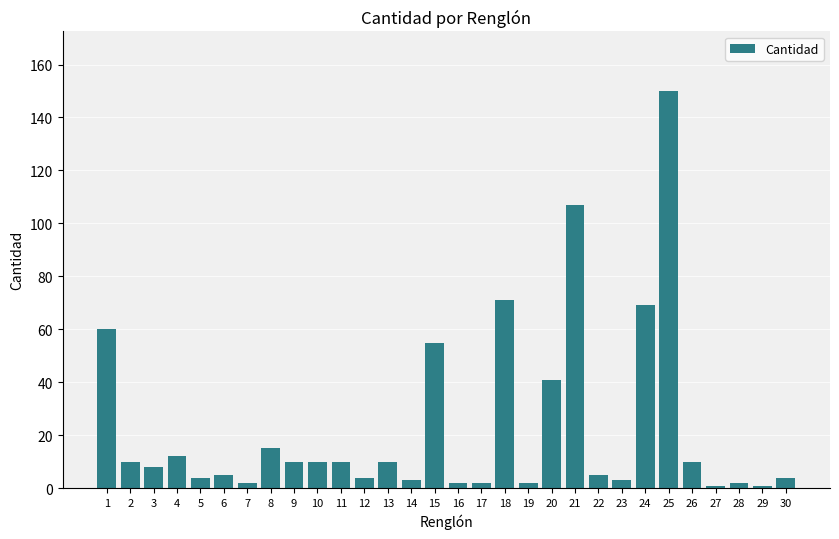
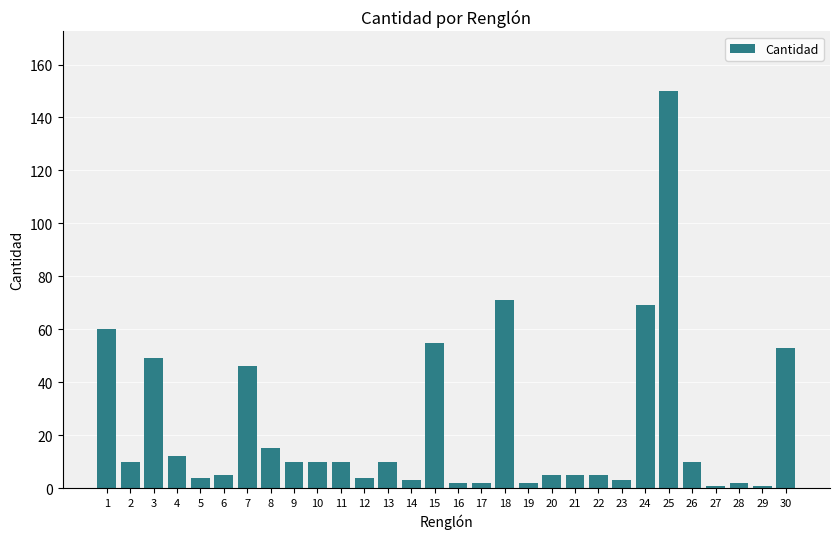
  {
    "1": 60,
    "2": 10,
-   "3": 8,
+   "3": 49,
    "4": 12,
    "5": 4,
    "6": 5,
-   "7": 2,
+   "7": 46,
    "8": 15,
    "9": 10,
    "10": 10,
    "11": 10,
    "12": 4,
    "13": 10,
    "14": 3,
    "15": 55,
    "16": 2,
    "17": 2,
    "18": 71,
    "19": 2,
-   "20": 41,
-   "21": 107,
+   "20": 5,
+   "21": 5,
    "22": 5,
    "23": 3,
    "24": 69,
    "25": 150,
    "26": 10,
    "27": 1,
    "28": 2,
    "29": 1,
-   "30": 4
+   "30": 53
  }
